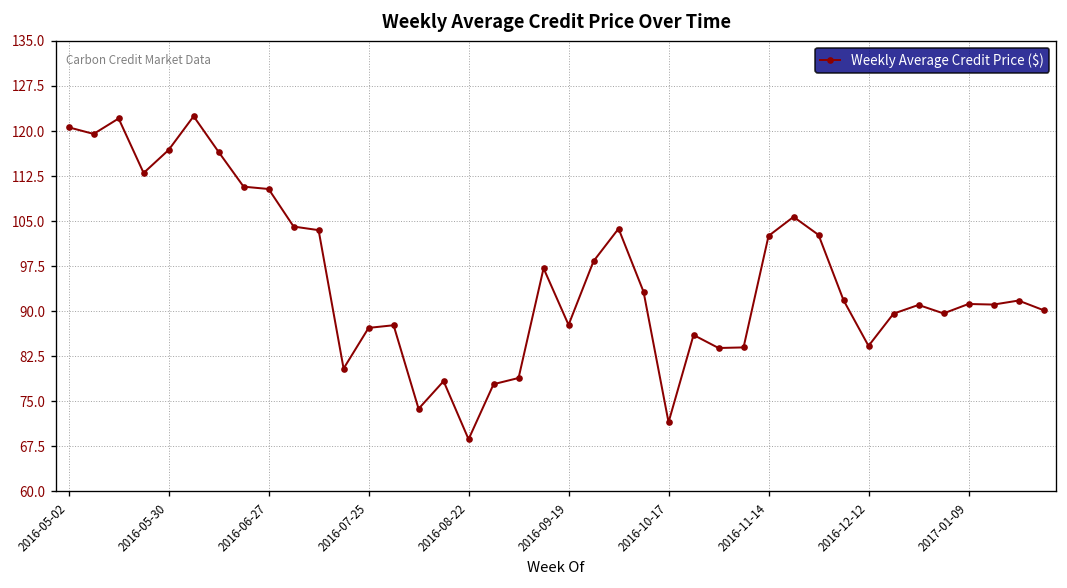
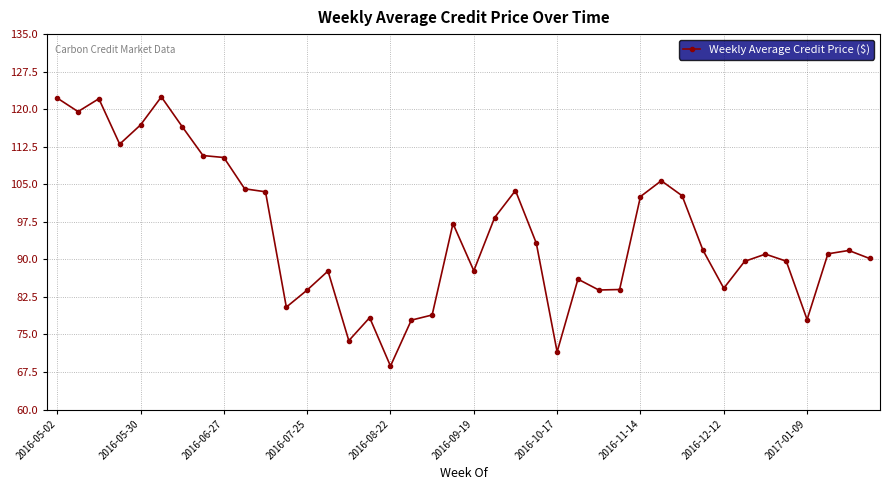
  {
-   "2016-05-02": 121,
+   "2016-05-02": 122,
    "2016-05-30": 117,
    "2016-06-27": 110,
-   "2016-07-25": 87,
+   "2016-07-25": 84,
    "2016-08-22": 69,
    "2016-09-19": 88,
    "2016-10-17": 72,
    "2016-11-14": 103,
    "2016-12-12": 84,
-   "2017-01-09": 91
+   "2017-01-09": 78
  }
